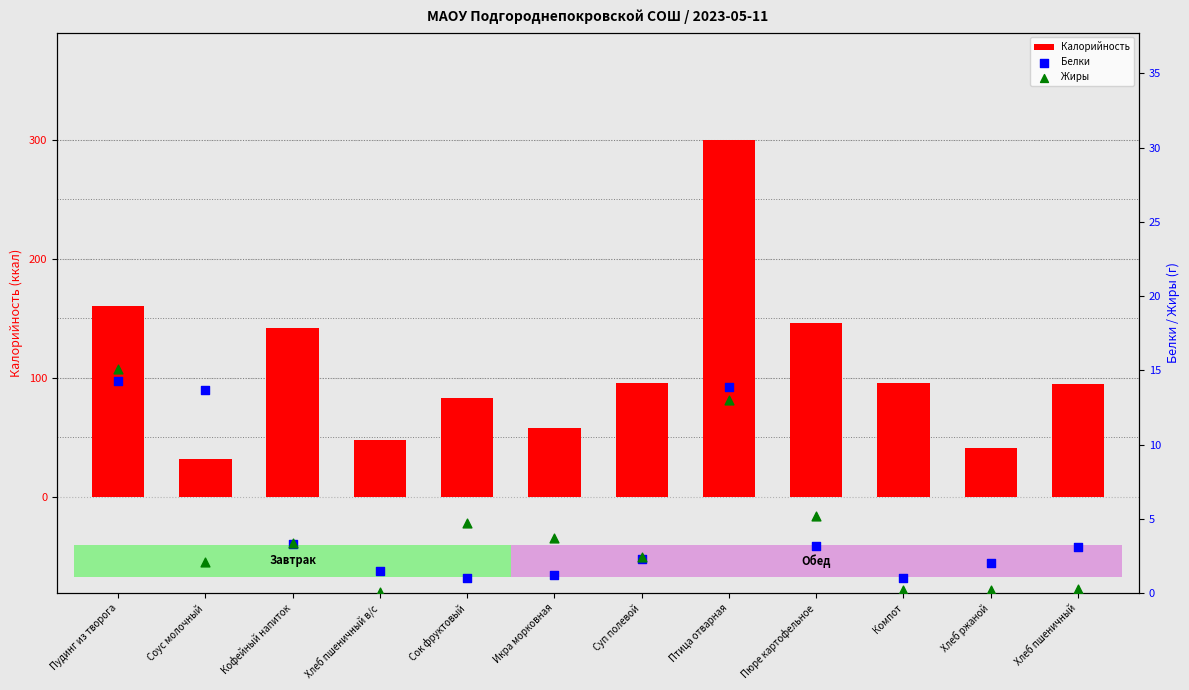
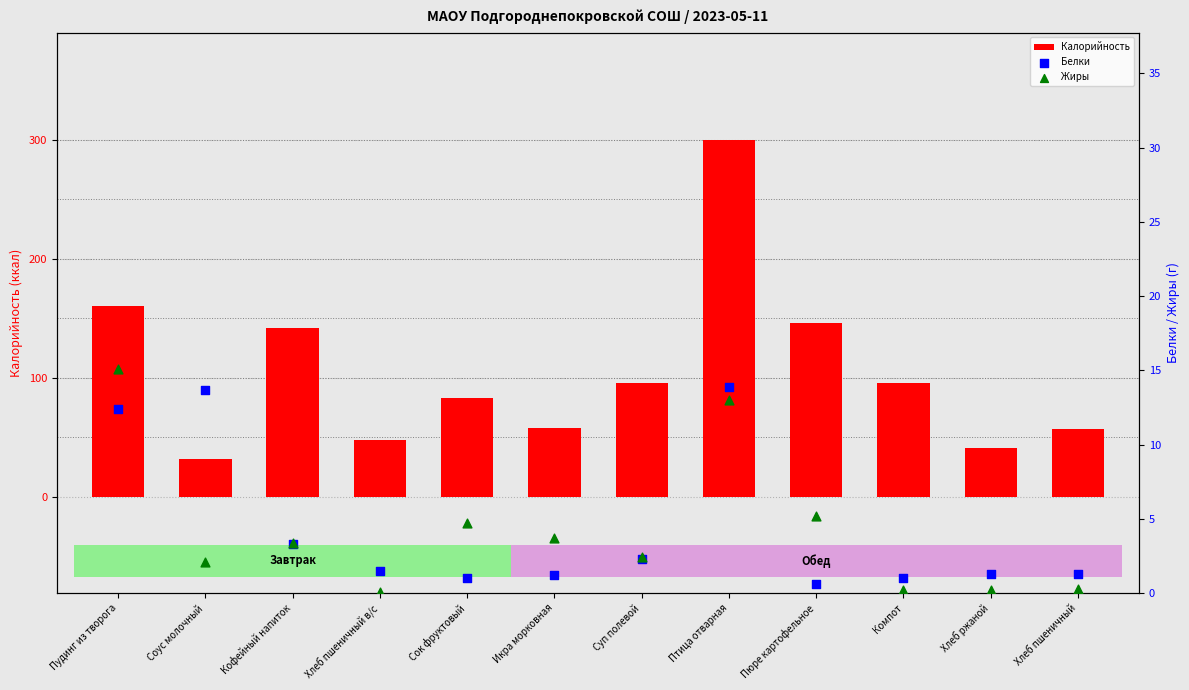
  {
    "Калорийность": {
      "Пудинг из творога": 160,
      "Соус молочный": 32,
      "Кофейный напиток": 142,
      "Хлеб пшеничный в/с": 47,
      "Сок фруктовый": 83,
      "Икра морковная": 58,
      "Суп полевой": 96,
      "Птица отварная": 300,
      "Пюре картофельное": 146,
      "Компот": 96,
      "Хлеб ржаной": 41,
-     "Хлеб пшеничный": 95
+     "Хлеб пшеничный": 57
    },
    "Белки": {
-     "Пудинг из творога": 14.3,
-     "Пюре картофельное": 3.2,
-     "Хлеб ржаной": 2.0,
-     "Хлеб пшеничный": 3.1
+     "Пудинг из творога": 12.4,
+     "Пюре картофельное": 0.6,
+     "Хлеб ржаной": 1.3,
+     "Хлеб пшеничный": 1.3
    }
  }
